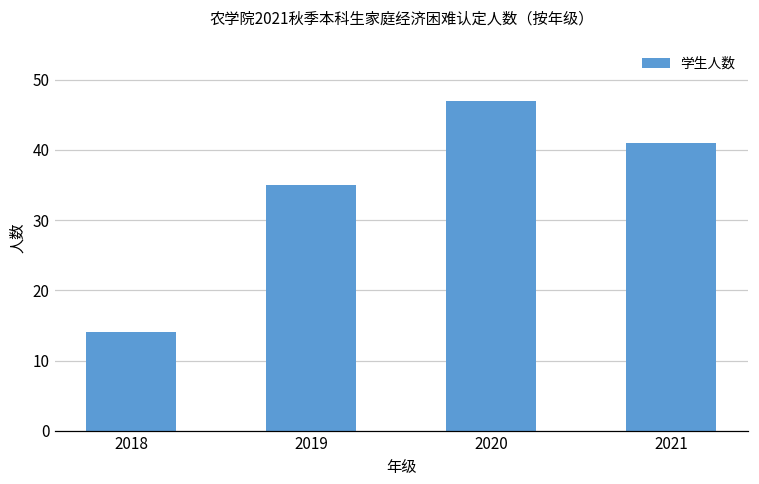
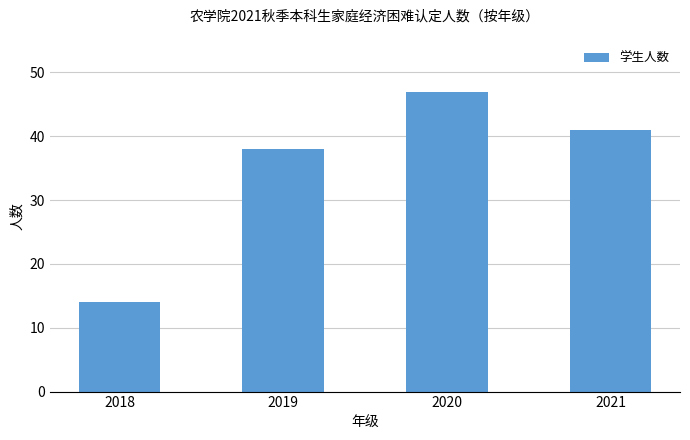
  {
    "2018": 14,
-   "2019": 35,
+   "2019": 38,
    "2020": 47,
    "2021": 41
  }
